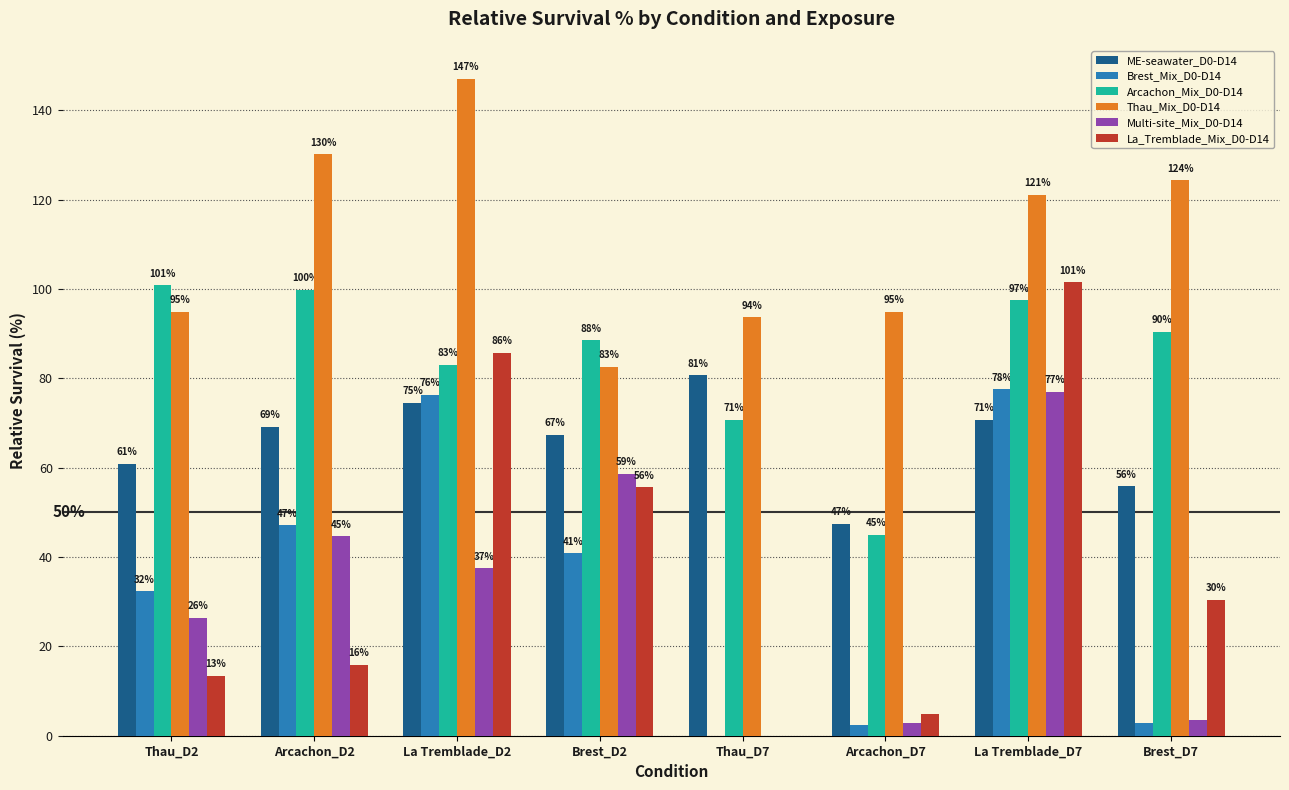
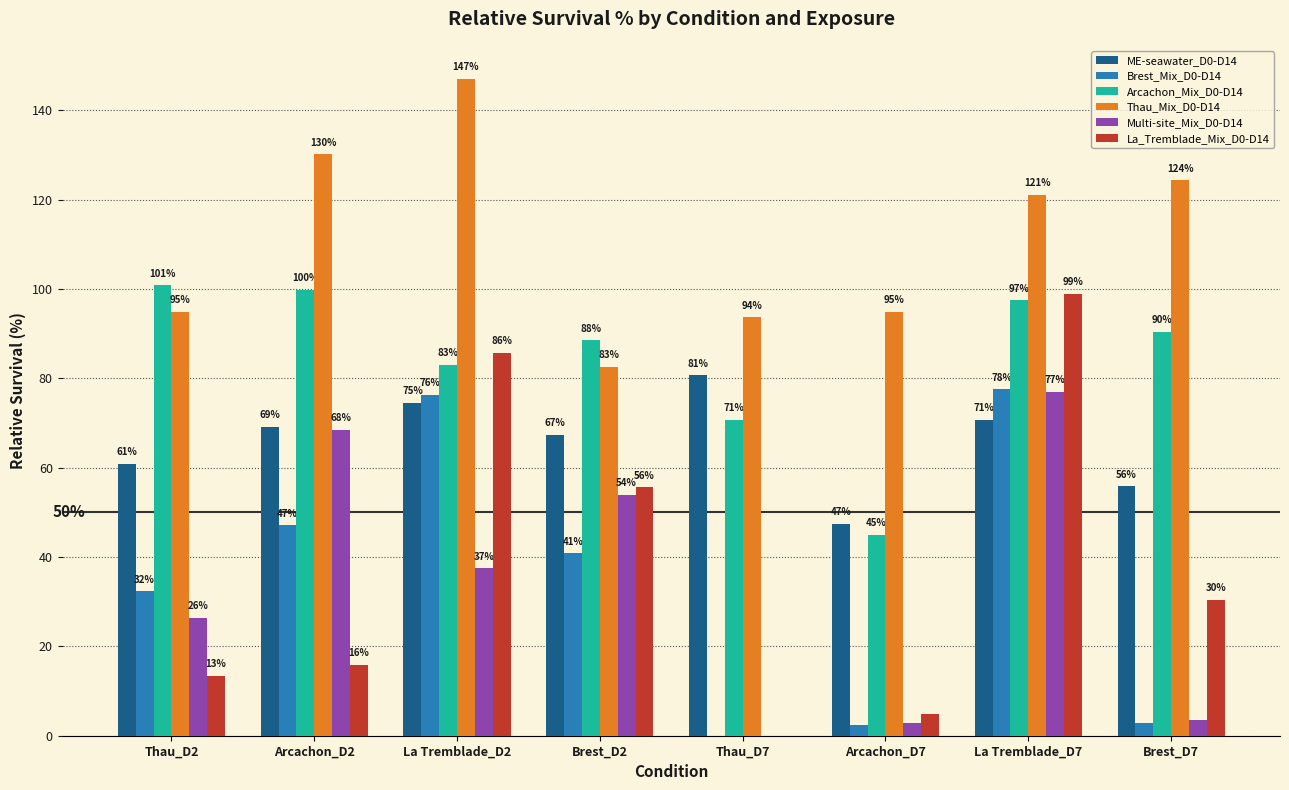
  {
    "Arcachon_Mix_D0-D14": {
      "Thau_D2": "101%",
      "Arcachon_D2": "100%",
      "La Tremblade_D2": "83%",
      "Brest_D2": "88%",
      "Thau_D7": "71%",
      "Arcachon_D7": "45%",
      "La Tremblade_D7": "97%",
      "Brest_D7": "90%"
    },
    "Thau_Mix_D0-D14": {
      "Thau_D2": "95%",
      "Arcachon_D2": "130%",
      "La Tremblade_D2": "147%",
      "Brest_D2": "83%",
      "Thau_D7": "94%",
      "Arcachon_D7": "95%",
      "La Tremblade_D7": "121%",
      "Brest_D7": "124%"
    },
    "Multi-site_Mix_D0-D14": {
      "Thau_D2": "26%",
-     "Arcachon_D2": "45%",
+     "Arcachon_D2": "68%",
      "La Tremblade_D2": "37%",
-     "Brest_D2": "59%",
+     "Brest_D2": "54%",
      "La Tremblade_D7": "77%"
    },
    "La_Tremblade_Mix_D0-D14": {
      "Thau_D2": "13%",
      "Arcachon_D2": "16%",
      "La Tremblade_D2": "86%",
      "Brest_D2": "56%",
-     "La Tremblade_D7": "101%",
+     "La Tremblade_D7": "99%",
      "Brest_D7": "30%"
    }
  }
